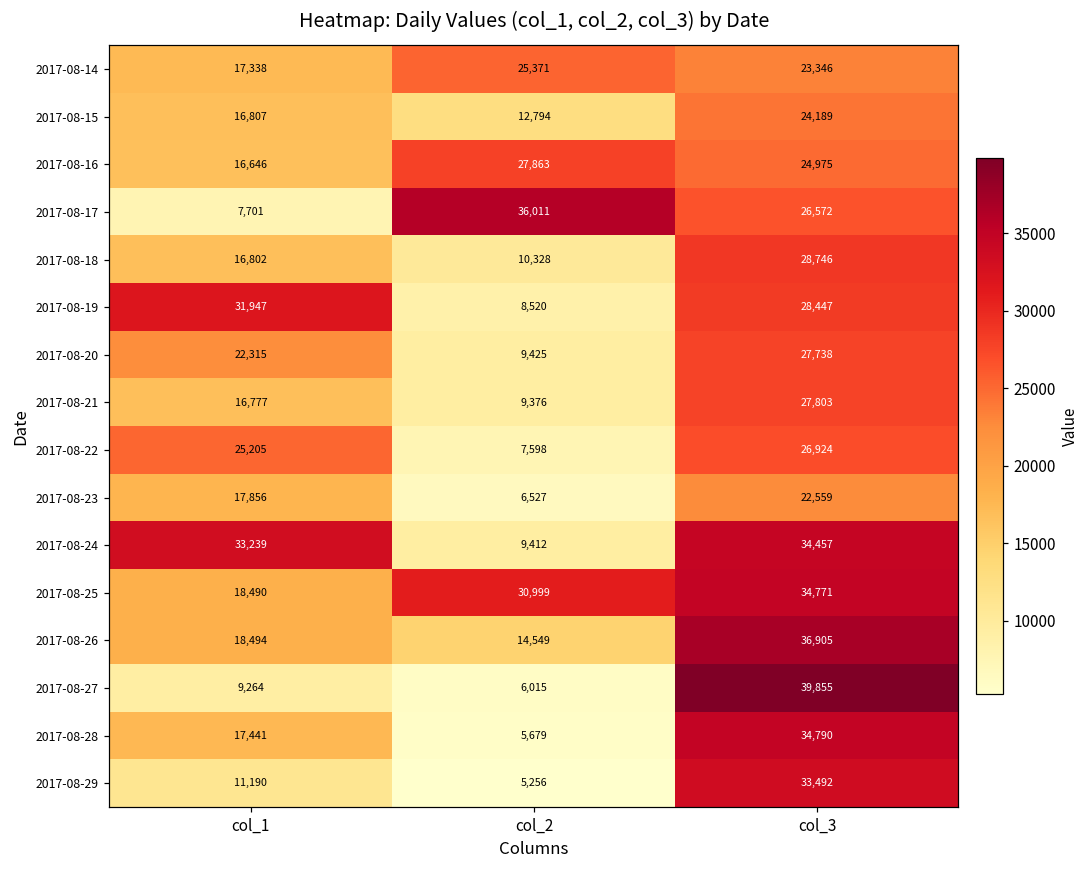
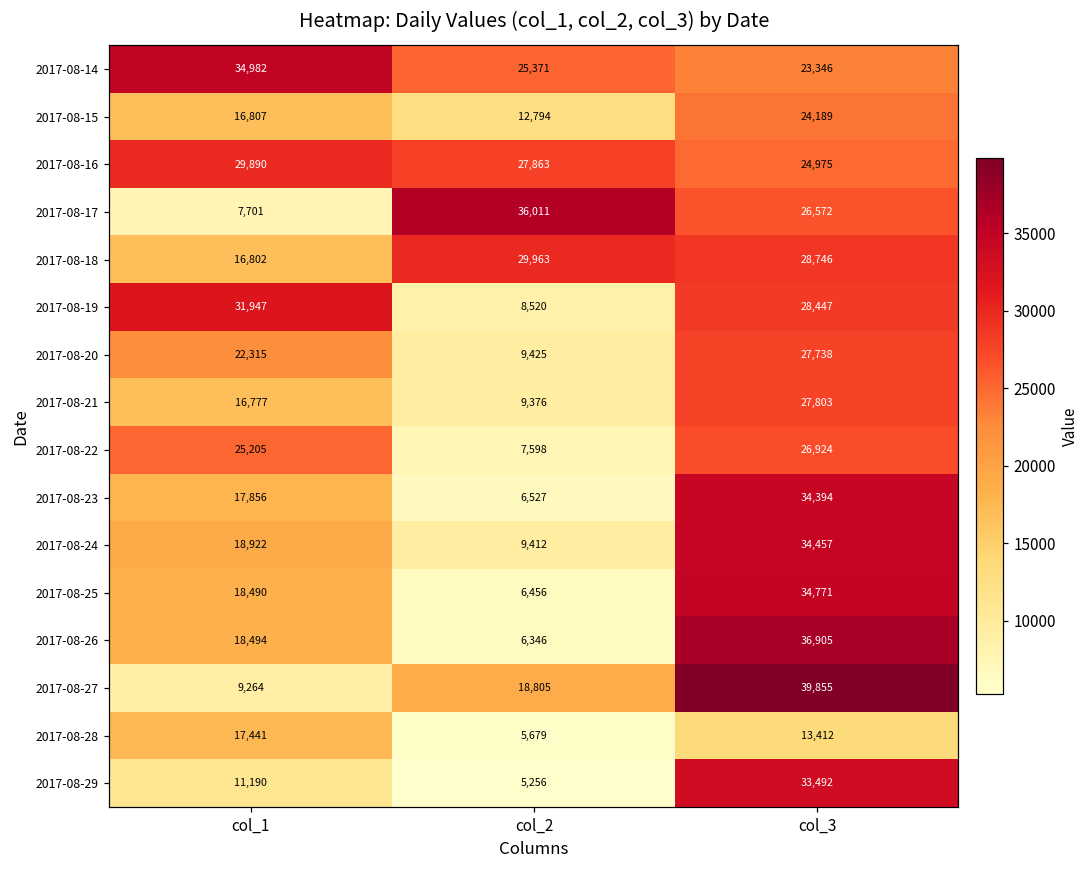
  {
    "2017-08-14": {
-     "col_1": "17,338",
+     "col_1": "34,982",
      "col_2": "25,371",
      "col_3": "23,346"
    },
    "2017-08-15": {
      "col_1": "16,807",
      "col_2": "12,794",
      "col_3": "24,189"
    },
    "2017-08-16": {
-     "col_1": "16,646",
+     "col_1": "29,890",
      "col_2": "27,863",
      "col_3": "24,975"
    },
    "2017-08-17": {
      "col_1": "7,701",
      "col_2": "36,011",
      "col_3": "26,572"
    },
    "2017-08-18": {
      "col_1": "16,802",
-     "col_2": "10,328",
+     "col_2": "29,963",
      "col_3": "28,746"
    },
    "2017-08-19": {
      "col_1": "31,947",
      "col_2": "8,520",
      "col_3": "28,447"
    },
    "2017-08-20": {
      "col_1": "22,315",
      "col_2": "9,425",
      "col_3": "27,738"
    },
    "2017-08-21": {
      "col_1": "16,777",
      "col_2": "9,376",
      "col_3": "27,803"
    },
    "2017-08-22": {
      "col_1": "25,205",
      "col_2": "7,598",
      "col_3": "26,924"
    },
    "2017-08-23": {
      "col_1": "17,856",
      "col_2": "6,527",
-     "col_3": "22,559"
+     "col_3": "34,394"
    },
    "2017-08-24": {
-     "col_1": "33,239",
+     "col_1": "18,922",
      "col_2": "9,412",
      "col_3": "34,457"
    },
    "2017-08-25": {
      "col_1": "18,490",
-     "col_2": "30,999",
+     "col_2": "6,456",
      "col_3": "34,771"
    },
    "2017-08-26": {
      "col_1": "18,494",
-     "col_2": "14,549",
+     "col_2": "6,346",
      "col_3": "36,905"
    },
    "2017-08-27": {
      "col_1": "9,264",
-     "col_2": "6,015",
+     "col_2": "18,805",
      "col_3": "39,855"
    },
    "2017-08-28": {
      "col_1": "17,441",
      "col_2": "5,679",
-     "col_3": "34,790"
+     "col_3": "13,412"
    },
    "2017-08-29": {
      "col_1": "11,190",
      "col_2": "5,256",
      "col_3": "33,492"
    }
  }
